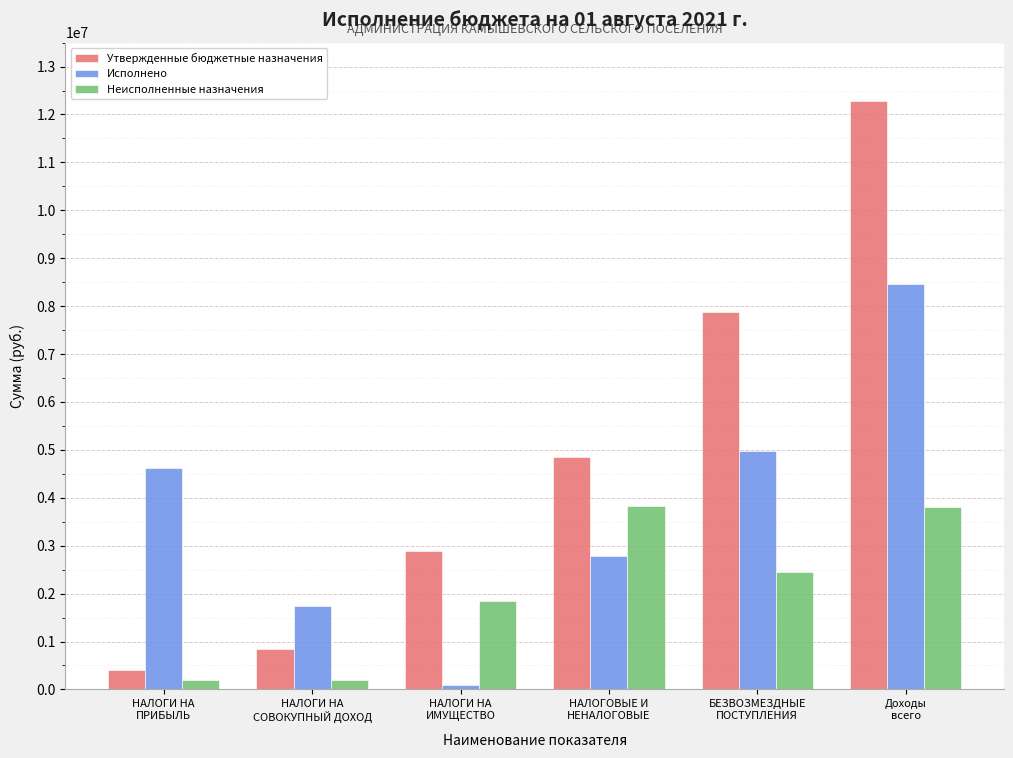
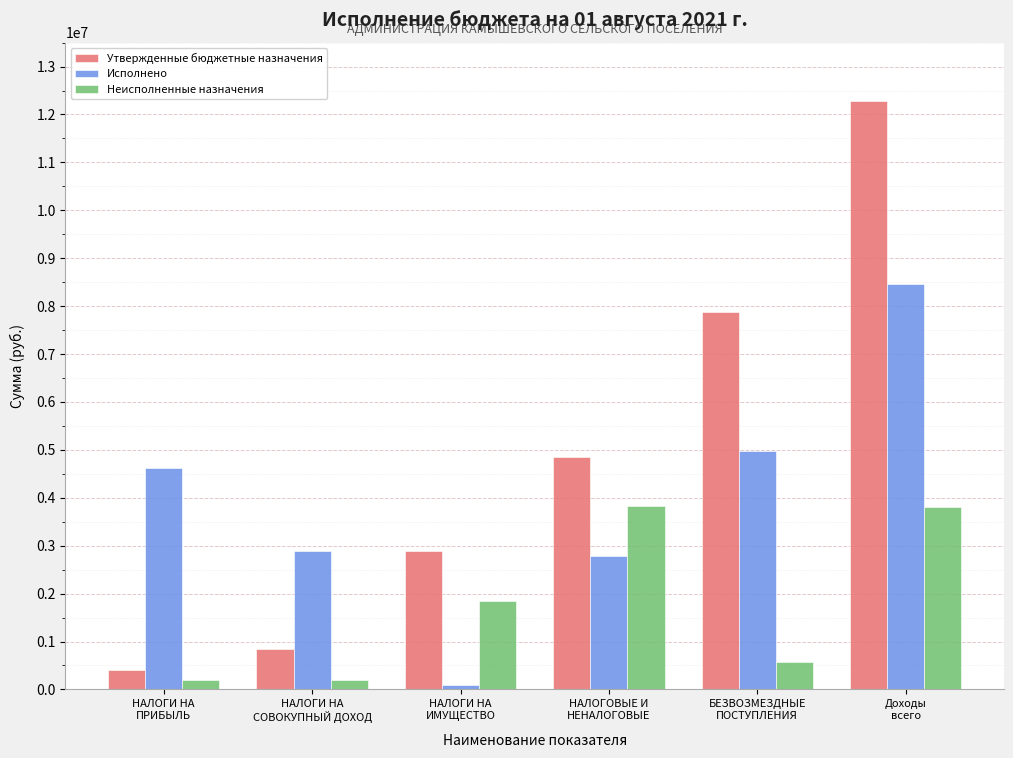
  {
    "Утвержденные бюджетные назначения": {
      "НАЛОГИ НА ПРИБЫЛЬ": 400000,
      "НАЛОГИ НА СОВОКУПНЫЙ ДОХОД": 900000,
      "НАЛОГИ НА ИМУЩЕСТВО": 2900000,
      "НАЛОГОВЫЕ И НЕНАЛОГОВЫЕ": 4800000,
      "БЕЗВОЗМЕЗДНЫЕ ПОСТУПЛЕНИЯ": 7900000,
      "Доходы всего": 12300000
    },
    "Исполнено": {
      "НАЛОГИ НА ПРИБЫЛЬ": 4600000,
-     "НАЛОГИ НА СОВОКУПНЫЙ ДОХОД": 1700000,
+     "НАЛОГИ НА СОВОКУПНЫЙ ДОХОД": 2900000,
      "НАЛОГИ НА ИМУЩЕСТВО": 100000,
      "НАЛОГОВЫЕ И НЕНАЛОГОВЫЕ": 2800000,
      "БЕЗВОЗМЕЗДНЫЕ ПОСТУПЛЕНИЯ": 5000000,
      "Доходы всего": 8500000
    },
    "Неисполненные назначения": {
      "НАЛОГИ НА ПРИБЫЛЬ": 200000,
      "НАЛОГИ НА СОВОКУПНЫЙ ДОХОД": 200000,
      "НАЛОГИ НА ИМУЩЕСТВО": 1900000,
      "НАЛОГОВЫЕ И НЕНАЛОГОВЫЕ": 3800000,
-     "БЕЗВОЗМЕЗДНЫЕ ПОСТУПЛЕНИЯ": 2500000,
+     "БЕЗВОЗМЕЗДНЫЕ ПОСТУПЛЕНИЯ": 600000,
      "Доходы всего": 3800000
    }
  }
